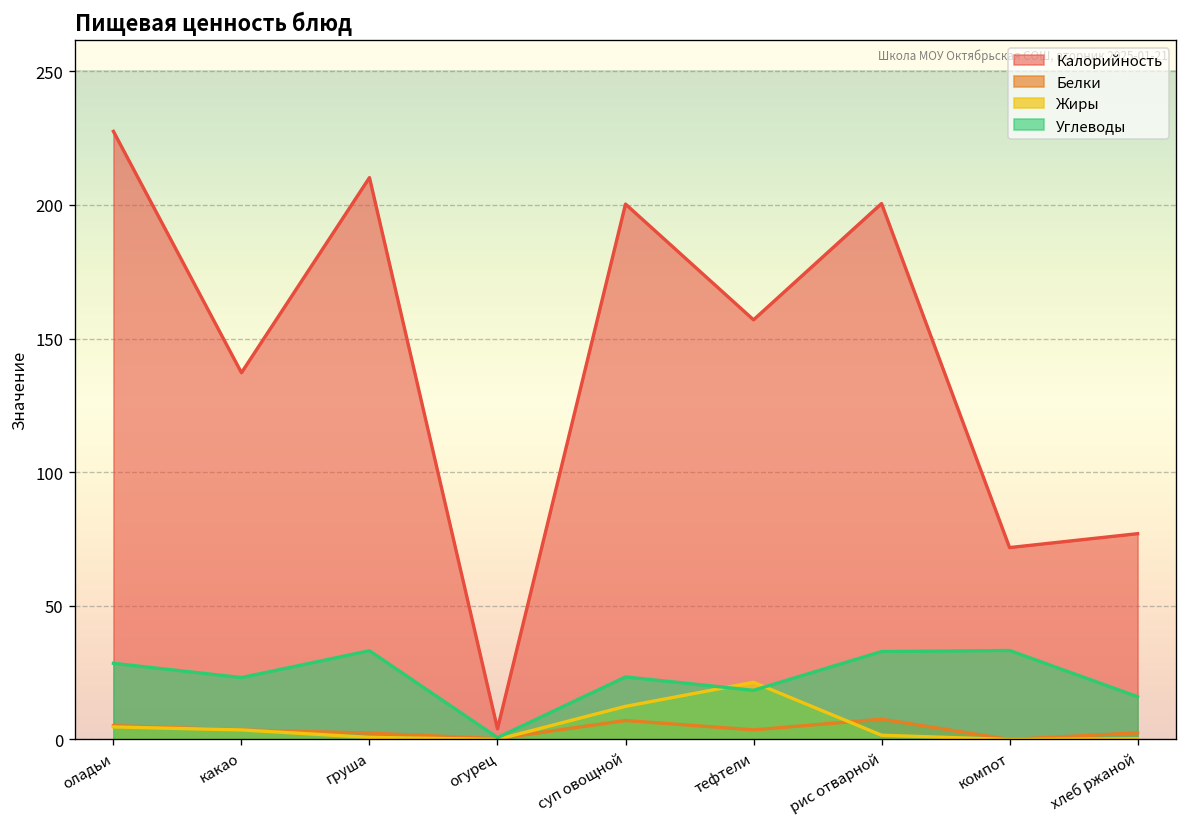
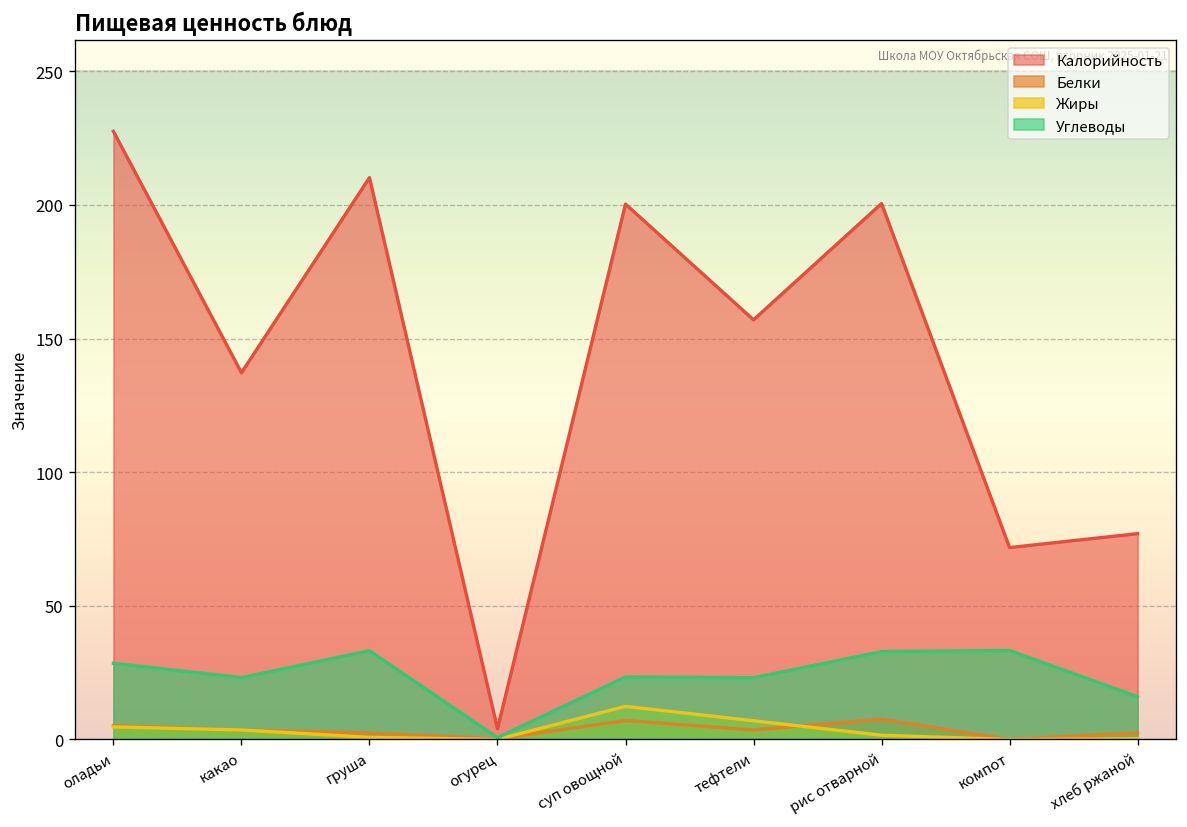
  {
    "Жиры": {
      "груша": 1,
      "суп овощной": 12,
-     "тефтели": 21,
+     "тефтели": 7,
      "рис отварной": 2,
      "хлеб ржаной": 0
    },
    "Углеводы": {
      "оладьи": 29,
      "какао": 23,
      "груша": 33,
      "суп овощной": 23,
-     "тефтели": 18,
+     "тефтели": 23,
      "рис отварной": 33,
      "компот": 33,
      "хлеб ржаной": 16
    }
  }
